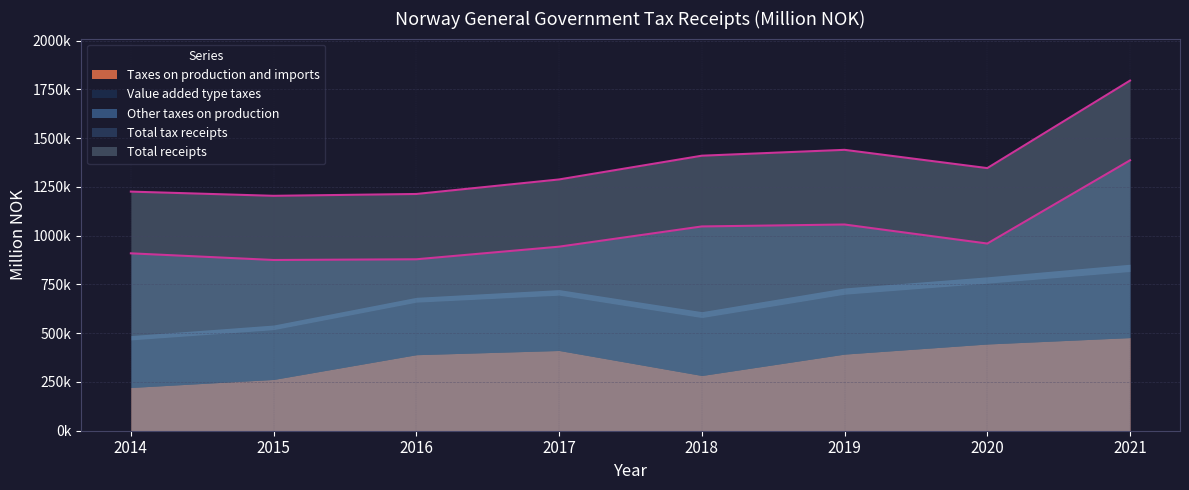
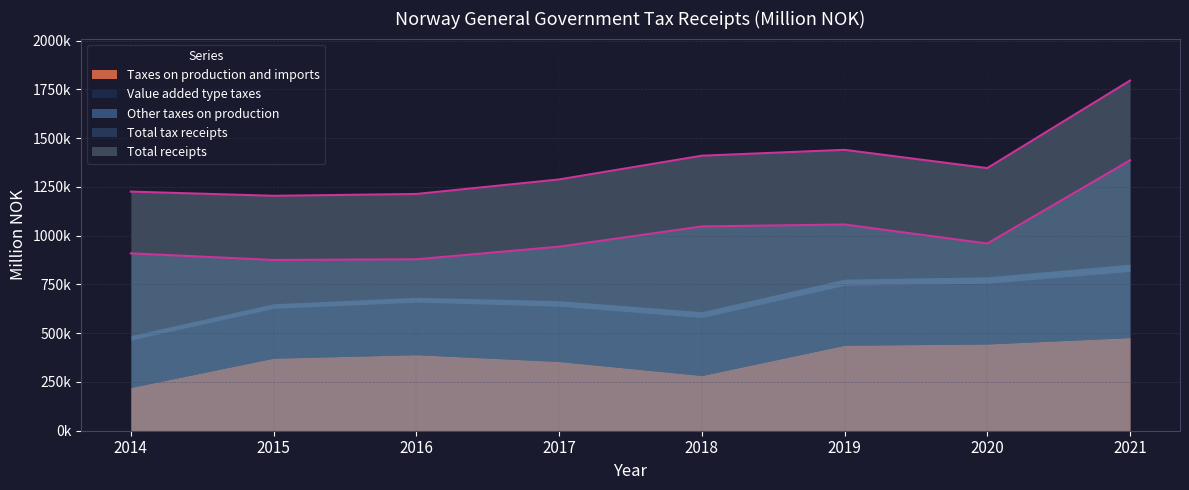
  {
    "Taxes on production and imports": {
      "2014": 220000,
-     "2015": 260000,
+     "2015": 370000,
      "2016": 390000,
-     "2017": 410000,
+     "2017": 350000,
      "2018": 280000,
-     "2019": 390000,
+     "2019": 440000,
      "2020": 440000,
      "2021": 480000
    }
  }
